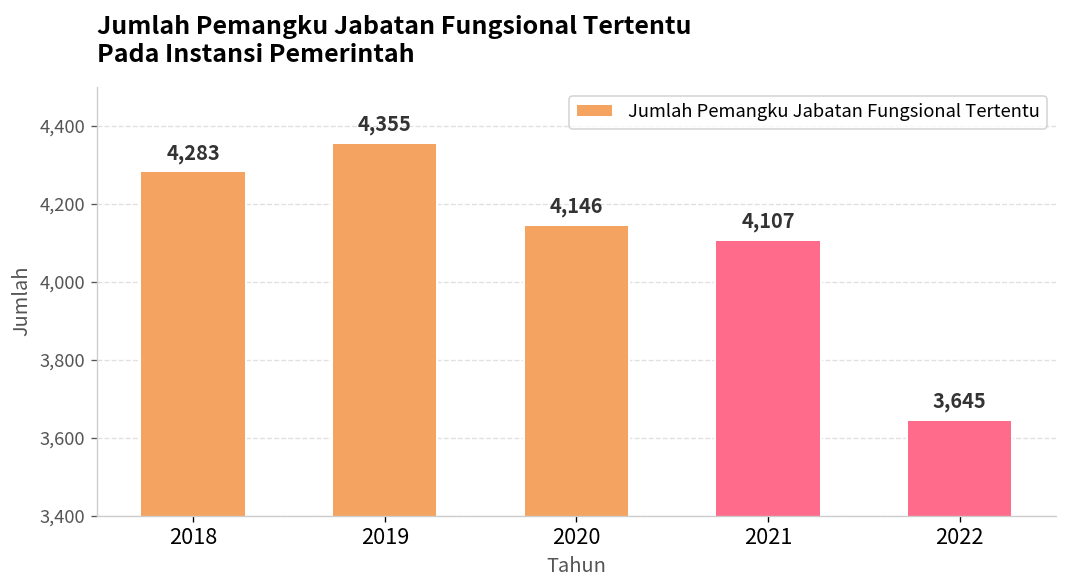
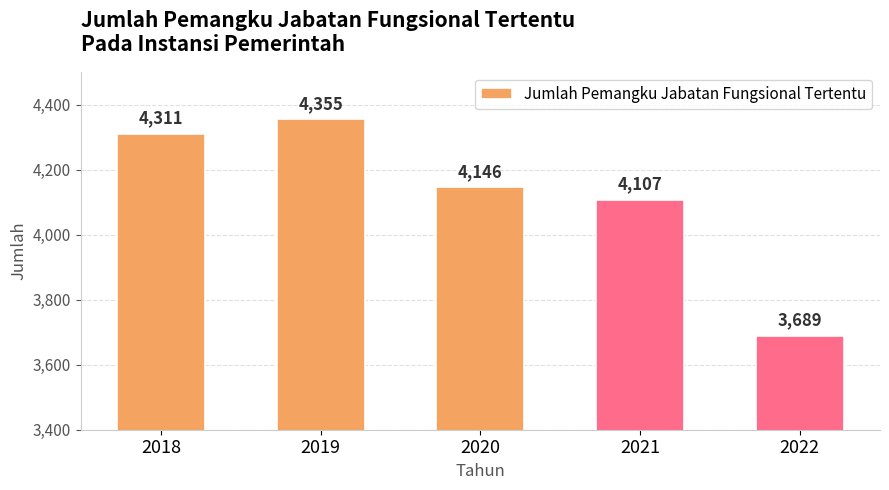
  {
-   "2018": "4,283",
+   "2018": "4,311",
    "2019": "4,355",
    "2020": "4,146",
    "2021": "4,107",
-   "2022": "3,645"
+   "2022": "3,689"
  }
